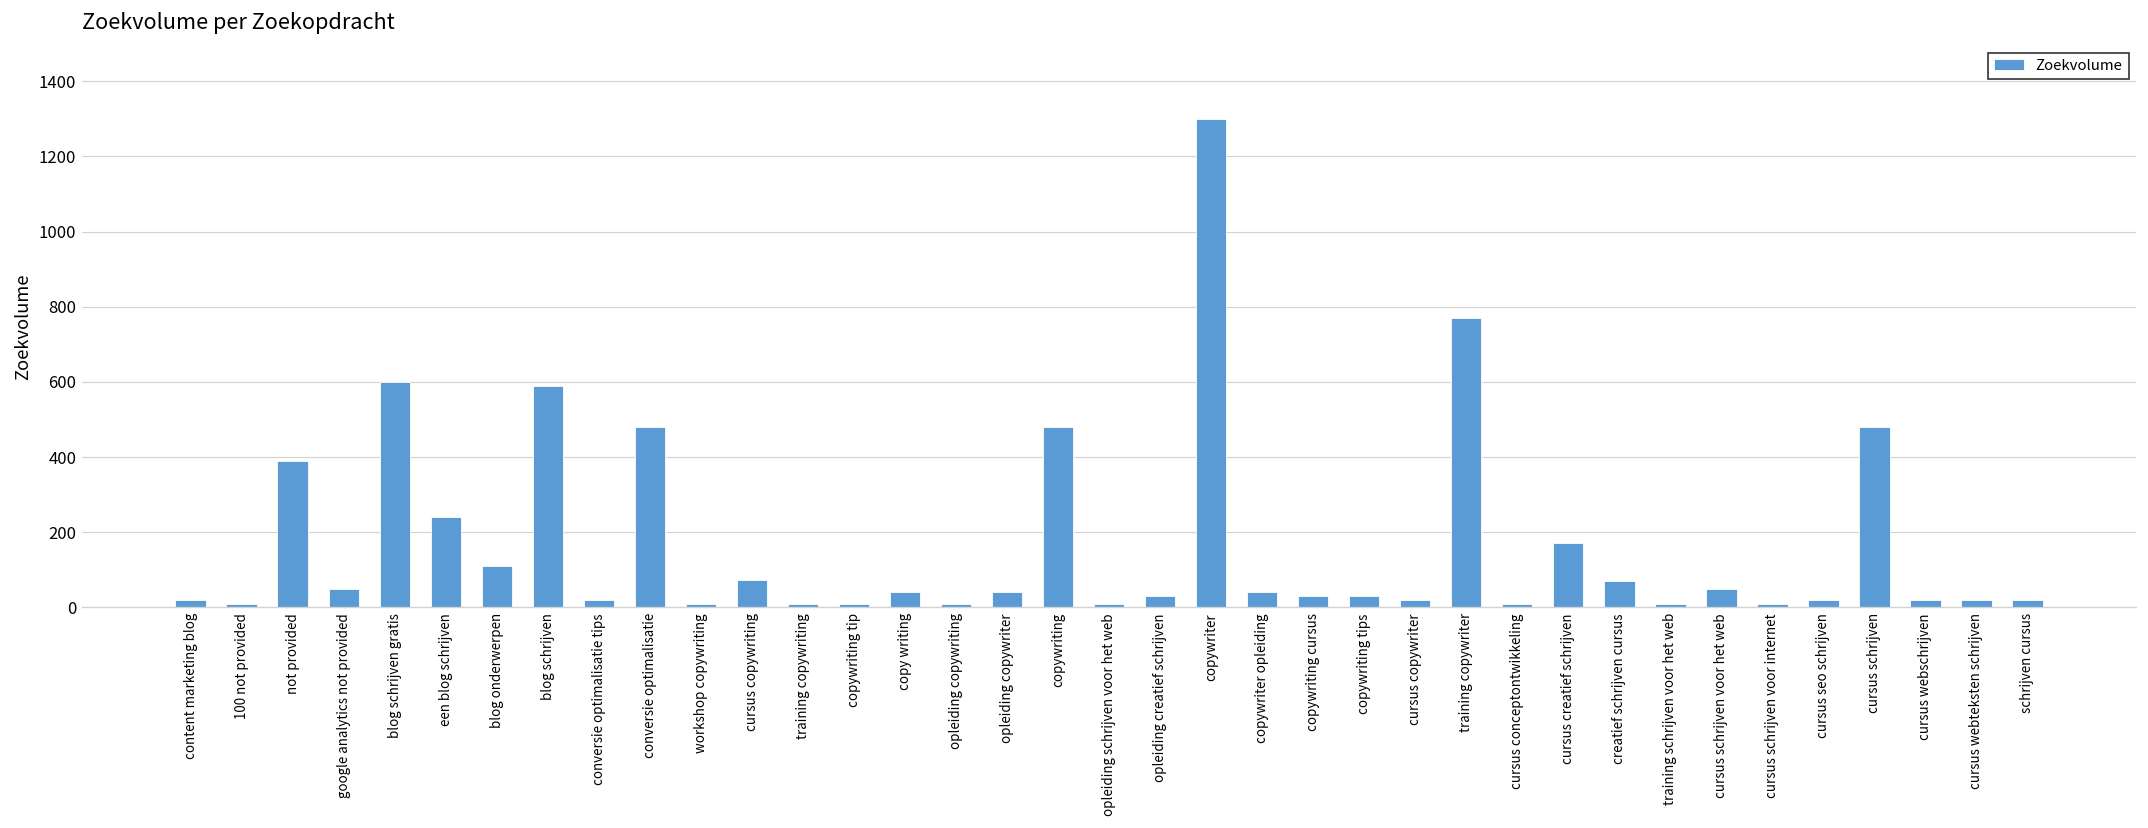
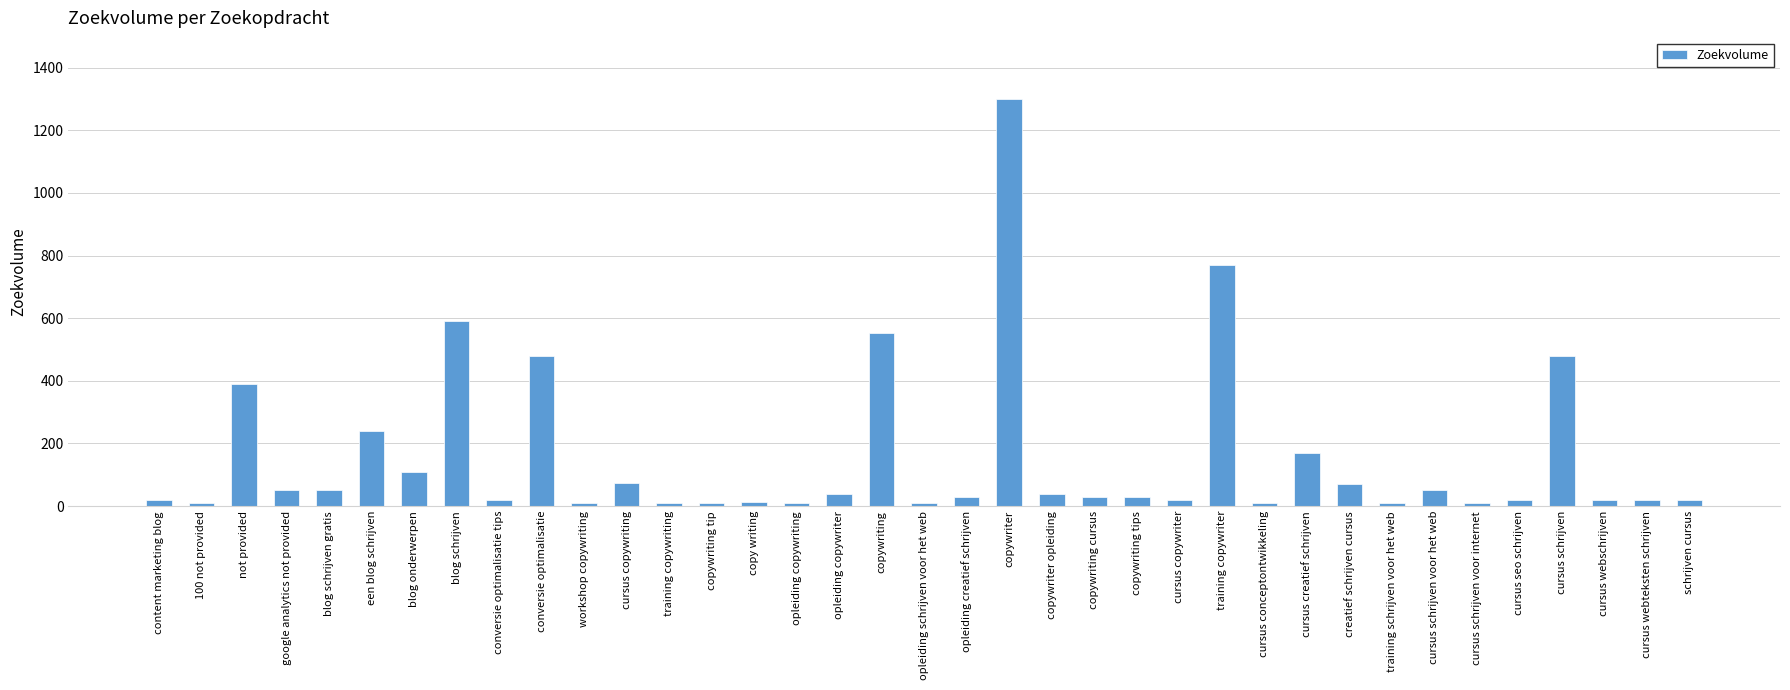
  {
    "content marketing blog": 20,
    "100 not provided": 10,
    "not provided": 390,
    "google analytics not provided": 50,
-   "blog schrijven gratis": 600,
+   "blog schrijven gratis": 50,
    "een blog schrijven": 240,
    "blog onderwerpen": 110,
    "blog schrijven": 590,
    "conversie optimalisatie tips": 20,
    "conversie optimalisatie": 480,
    "workshop copywriting": 10,
    "cursus copywriting": 70,
    "training copywriting": 10,
    "copywriting tip": 10,
-   "copy writing": 40,
+   "copy writing": 10,
    "opleiding copywriting": 10,
    "opleiding copywriter": 40,
-   "copywriting": 480,
+   "copywriting": 550,
    "opleiding schrijven voor het web": 10,
    "opleiding creatief schrijven": 30,
    "copywriter": 1300,
    "copywriter opleiding": 40,
    "copywriting cursus": 30,
    "copywriting tips": 30,
    "cursus copywriter": 20,
    "training copywriter": 770,
    "cursus conceptontwikkeling": 10,
    "cursus creatief schrijven": 170,
    "creatief schrijven cursus": 70,
    "training schrijven voor het web": 10,
    "cursus schrijven voor het web": 50,
    "cursus schrijven voor internet": 10,
    "cursus seo schrijven": 20,
    "cursus schrijven": 480,
    "cursus webschrijven": 20,
    "cursus webteksten schrijven": 20,
    "schrijven cursus": 20
  }
